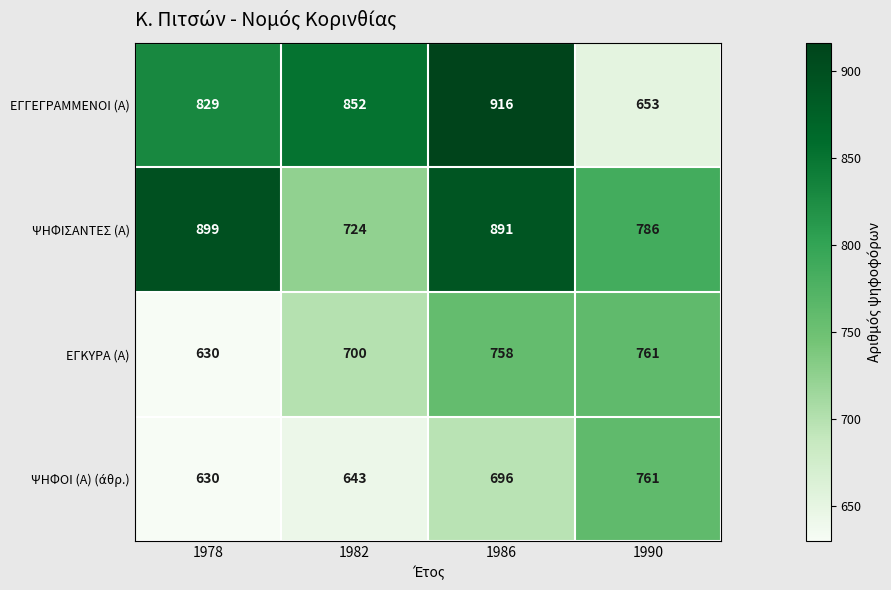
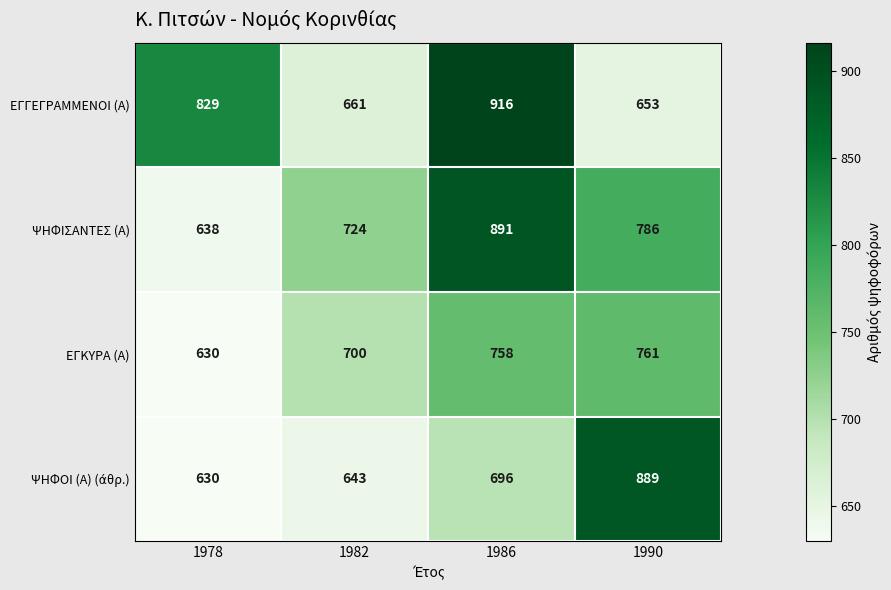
  {
    "ΕΓΓΕΓΡΑΜΜΕΝΟΙ (Α)": {
      "1978": 829,
-     "1982": 852,
+     "1982": 661,
      "1986": 916,
      "1990": 653
    },
    "ΨΗΦΙΣΑΝΤΕΣ (Α)": {
-     "1978": 899,
+     "1978": 638,
      "1982": 724,
      "1986": 891,
      "1990": 786
    },
    "ΕΓΚΥΡΑ (Α)": {
      "1978": 630,
      "1982": 700,
      "1986": 758,
      "1990": 761
    },
    "ΨΗΦΟΙ (Α) (άθρ.)": {
      "1978": 630,
      "1982": 643,
      "1986": 696,
-     "1990": 761
+     "1990": 889
    }
  }
